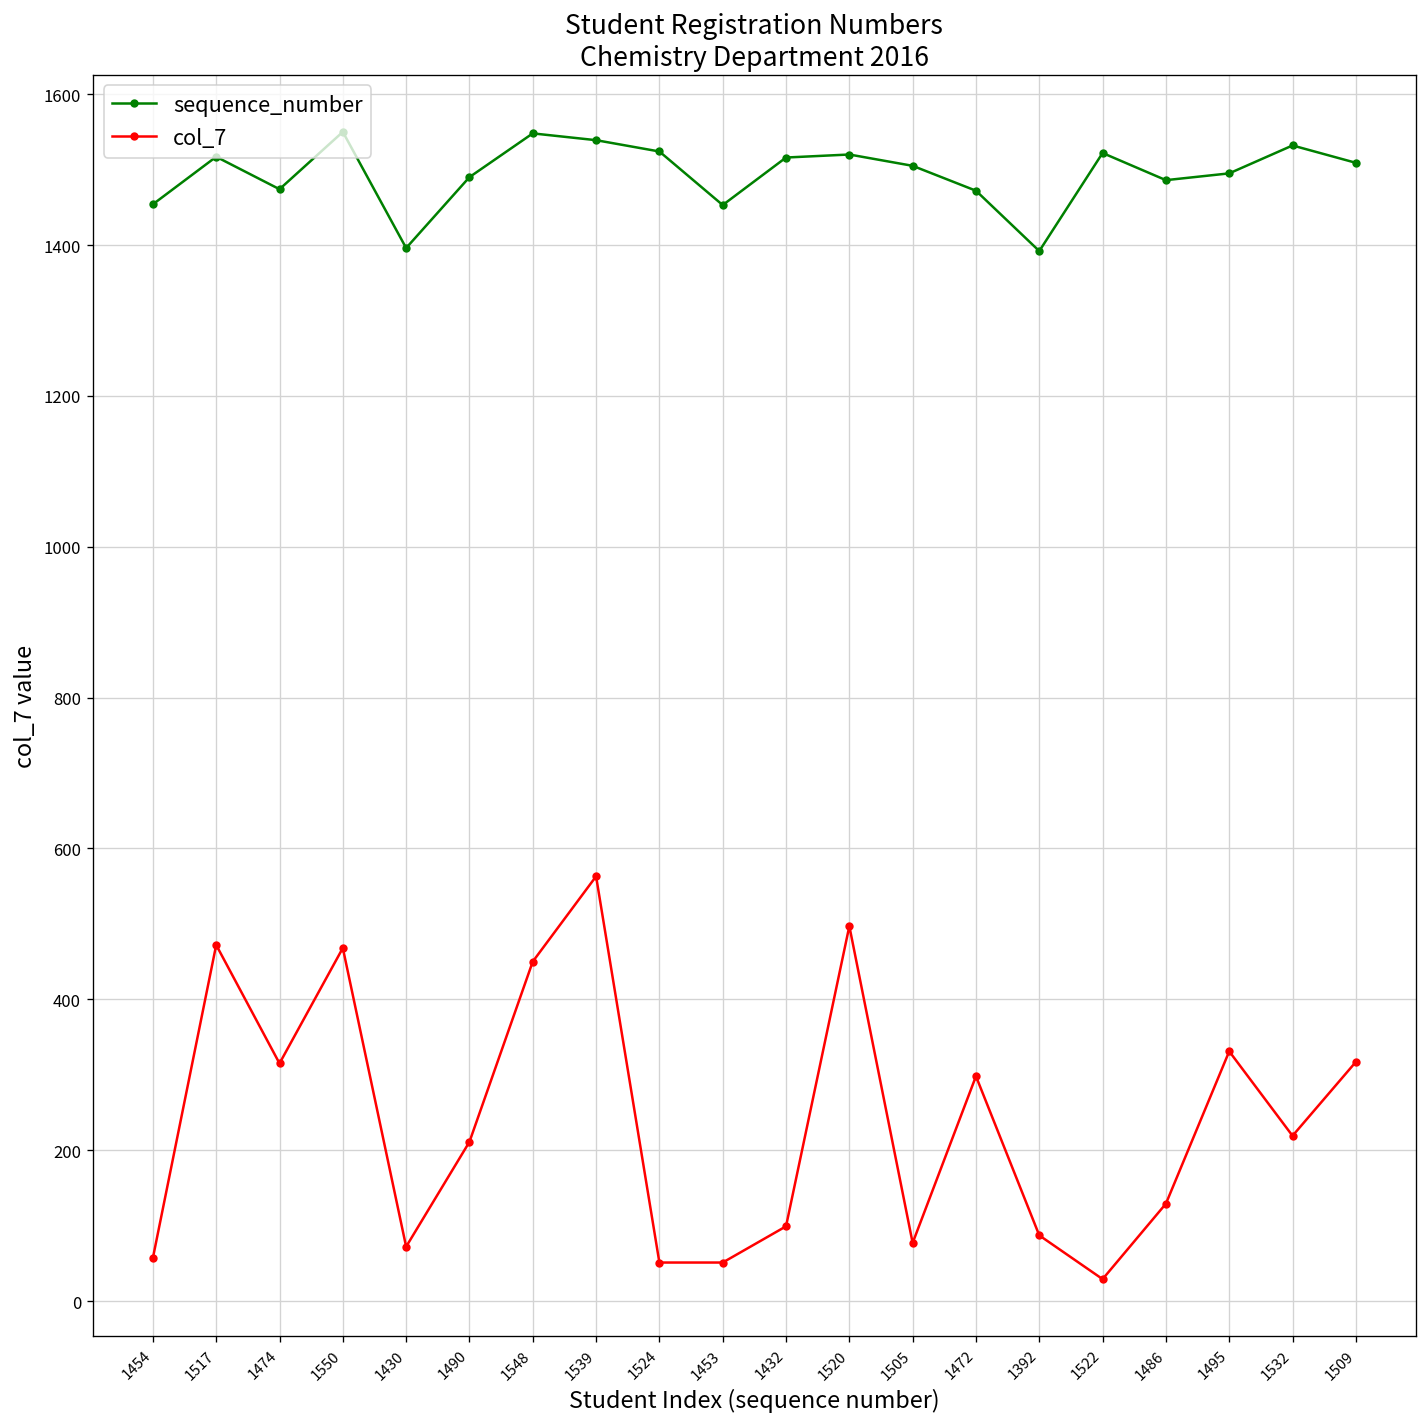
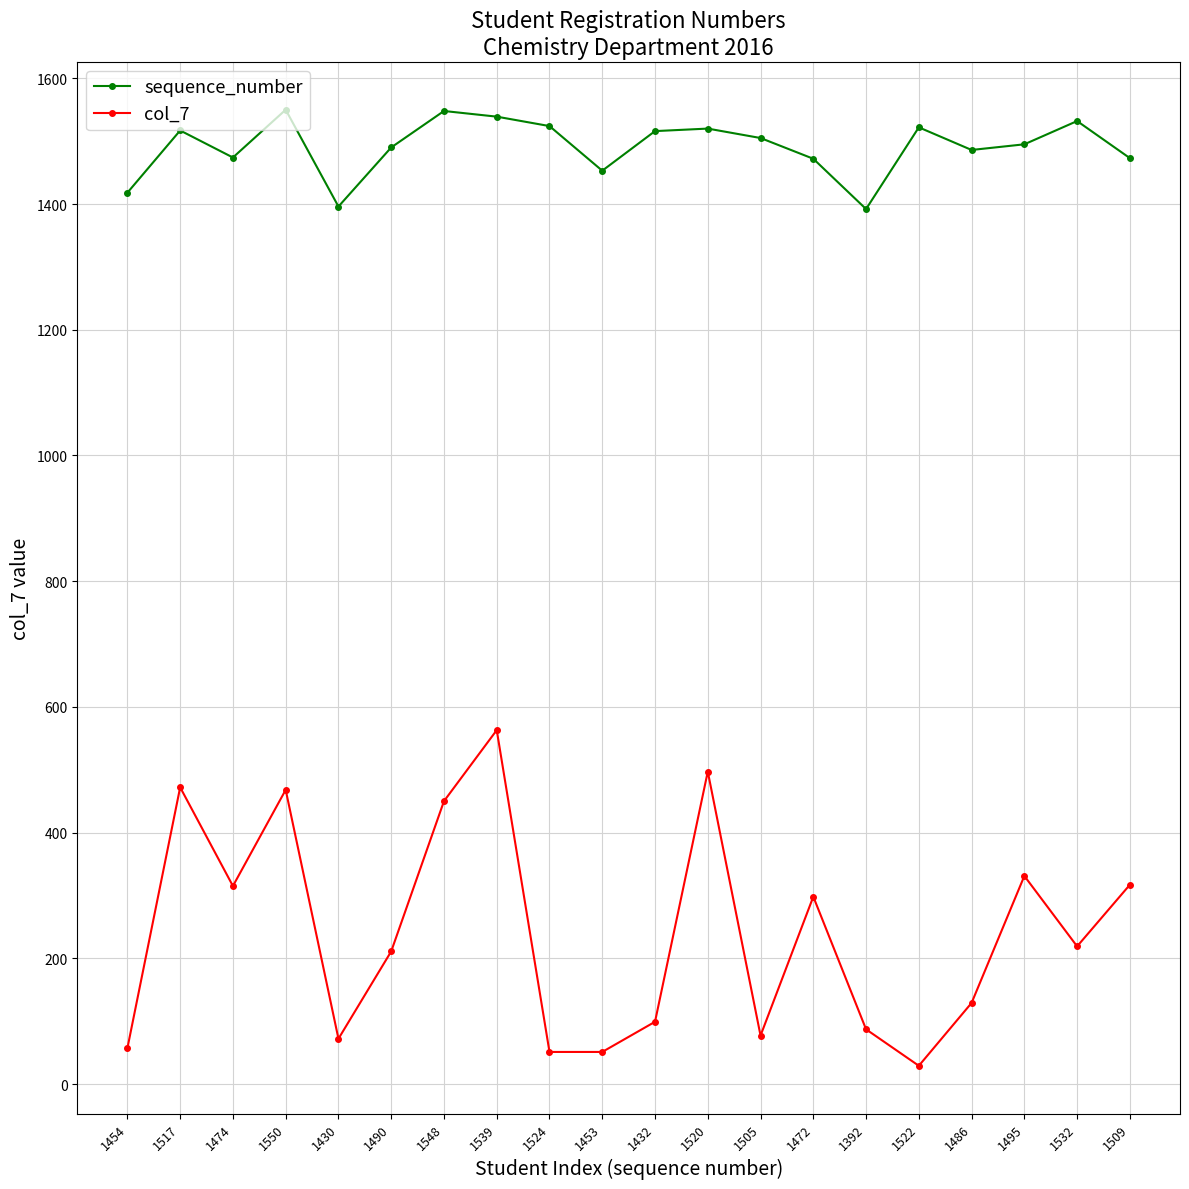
  {
    "sequence_number": {
-     "1454": 1450,
+     "1454": 1420,
      "1517": 1520,
      "1474": 1470,
      "1430": 1400,
      "1490": 1490,
      "1548": 1550,
      "1539": 1540,
      "1524": 1520,
      "1453": 1450,
      "1432": 1520,
      "1520": 1520,
      "1505": 1510,
      "1472": 1470,
      "1392": 1390,
      "1522": 1520,
      "1486": 1490,
      "1495": 1500,
      "1532": 1530,
-     "1509": 1510
+     "1509": 1470
    },
    "col_7": {
      "1454": 60,
      "1517": 470,
      "1474": 320,
      "1550": 470,
      "1430": 70,
      "1490": 210,
      "1548": 450,
      "1539": 560,
      "1524": 50,
      "1453": 50,
      "1432": 100,
      "1520": 500,
      "1505": 80,
      "1472": 300,
      "1392": 90,
      "1522": 30,
      "1486": 130,
      "1495": 330,
      "1532": 220,
      "1509": 320
    }
  }
